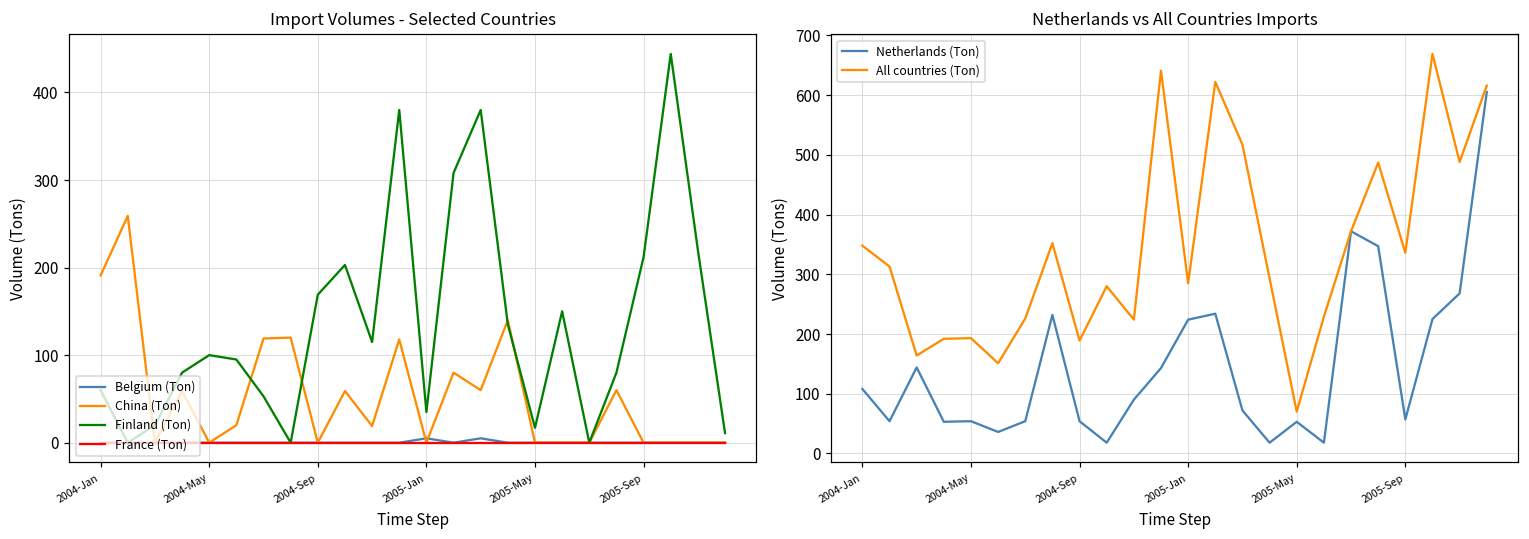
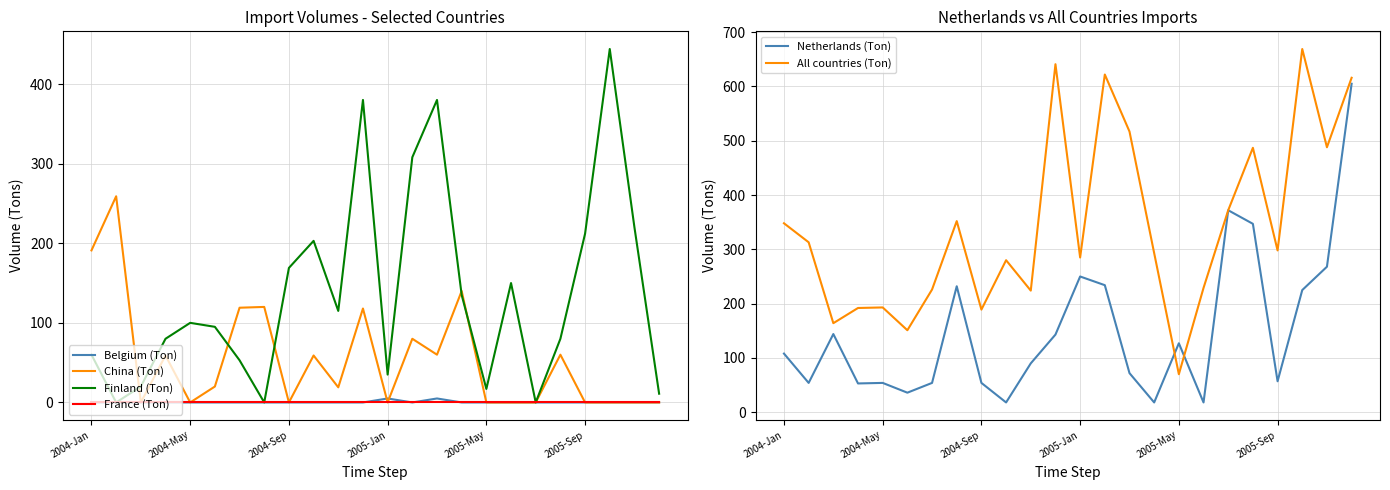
  {
    "Import Volumes - Selected Countries": {
      "Belgium (Ton)": {
        "2005-Jan": 10
      },
      "China (Ton)": {
        "2004-Jan": 190
      },
      "Finland (Ton)": {
        "2004-May": 100,
        "2004-Sep": 170,
        "2005-Jan": 40,
        "2005-May": 20,
        "2005-Sep": 210
      }
    },
    "Netherlands vs All Countries Imports": {
      "Netherlands (Ton)": {
        "2004-Jan": 110,
        "2004-May": 50,
        "2004-Sep": 50,
-       "2005-Jan": 220,
-       "2005-May": 50,
+       "2005-Jan": 250,
+       "2005-May": 130,
        "2005-Sep": 60
      },
      "All countries (Ton)": {
        "2004-Jan": 350,
        "2004-May": 190,
        "2004-Sep": 190,
        "2005-Jan": 290,
        "2005-May": 70,
-       "2005-Sep": 340
+       "2005-Sep": 300
      }
    }
  }
